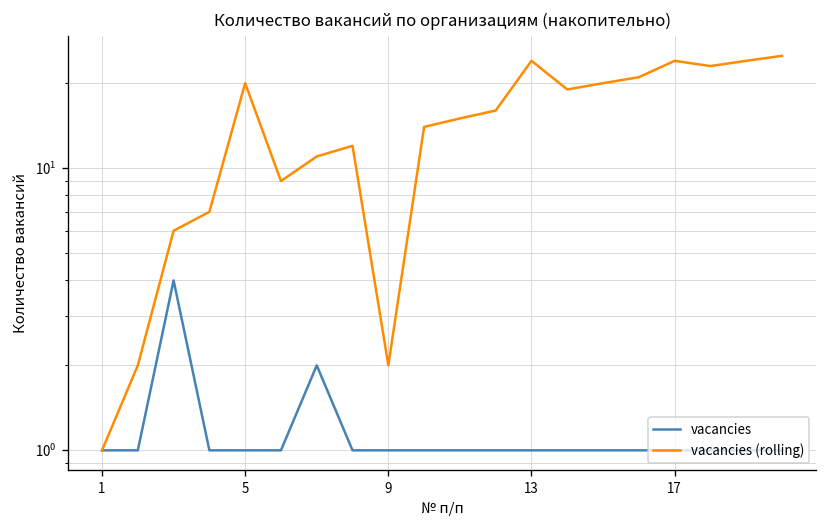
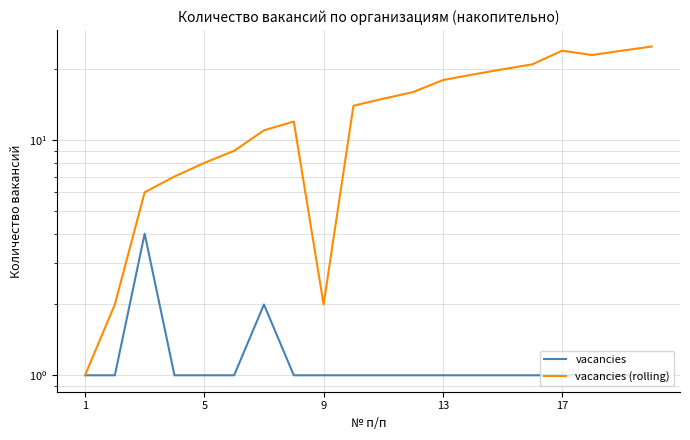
  {
    "vacancies": {
      "5": 1,
      "9": 1,
      "13": 1
    },
    "vacancies (rolling)": {
-     "5": 20,
+     "5": 8,
      "9": 2,
-     "13": 24,
+     "13": 18,
      "17": 24
    }
  }
